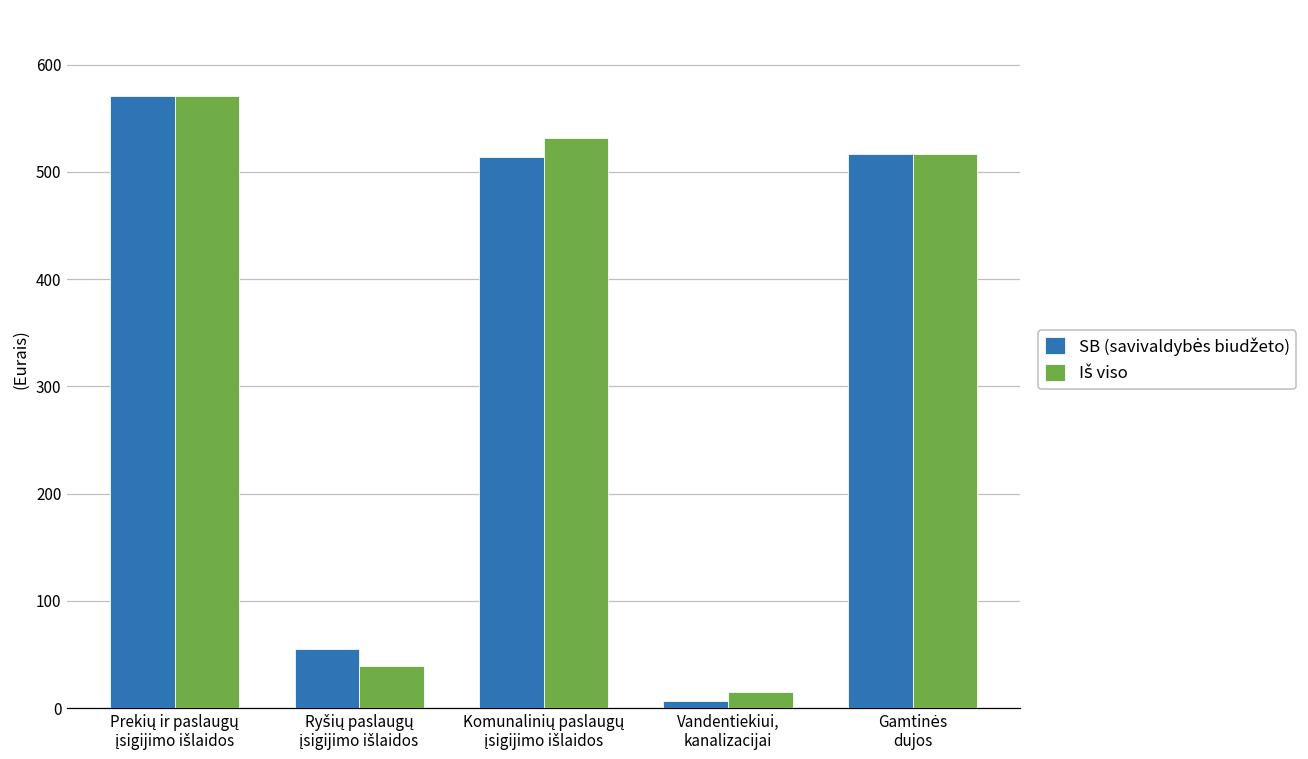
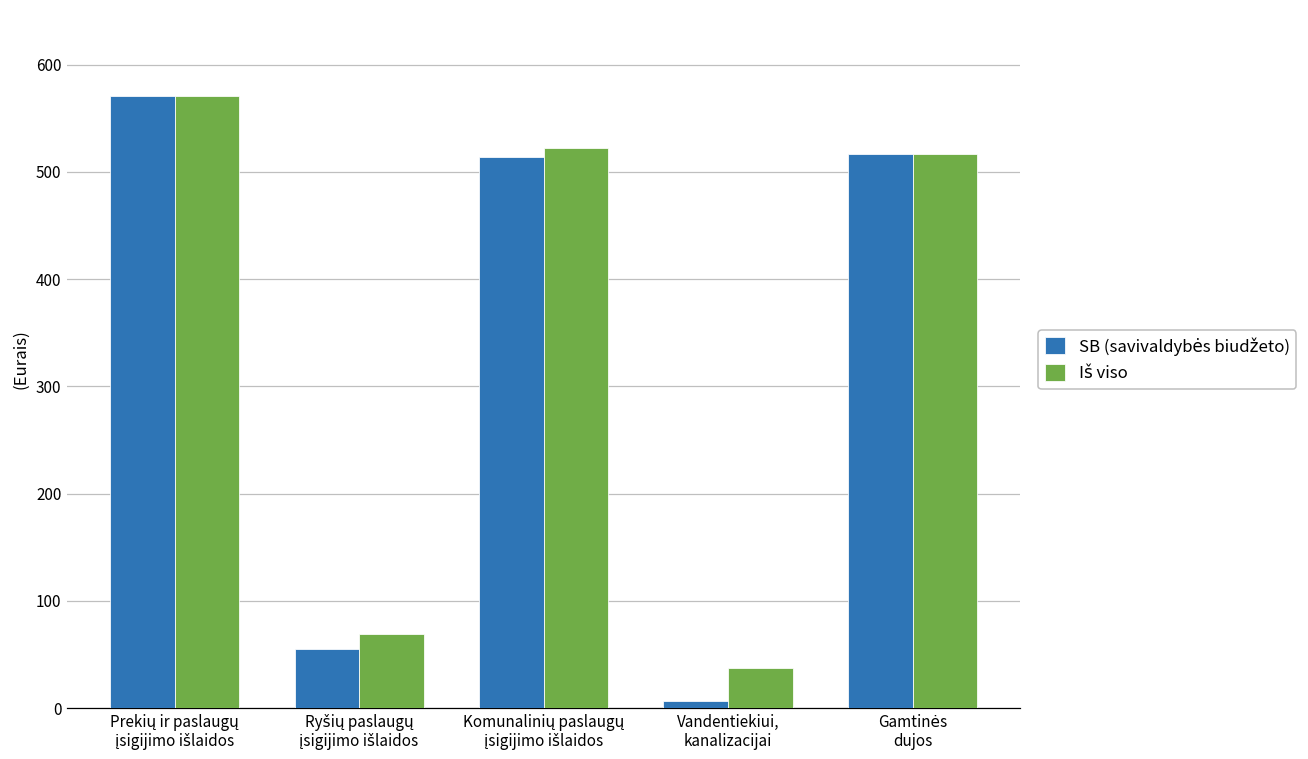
  {
    "SB (savivaldybės biudžeto)": {
      "Prekių ir paslaugų įsigijimo išlaidos": 570,
      "Ryšių paslaugų įsigijimo išlaidos": 50,
      "Komunalinių paslaugų įsigijimo išlaidos": 510,
      "Vandentiekiui, kanalizacijai": 10,
      "Gamtinės dujos": 520
    },
    "Iš viso": {
      "Prekių ir paslaugų įsigijimo išlaidos": 570,
-     "Ryšių paslaugų įsigijimo išlaidos": 40,
-     "Komunalinių paslaugų įsigijimo išlaidos": 530,
-     "Vandentiekiui, kanalizacijai": 20,
+     "Ryšių paslaugų įsigijimo išlaidos": 70,
+     "Komunalinių paslaugų įsigijimo išlaidos": 520,
+     "Vandentiekiui, kanalizacijai": 40,
      "Gamtinės dujos": 520
    }
  }
